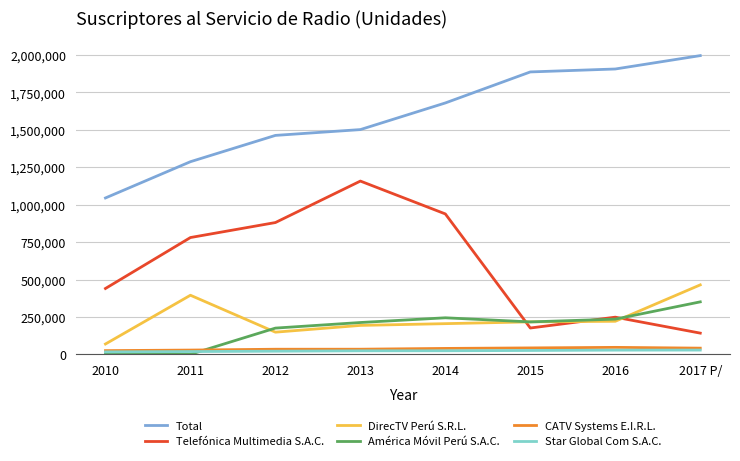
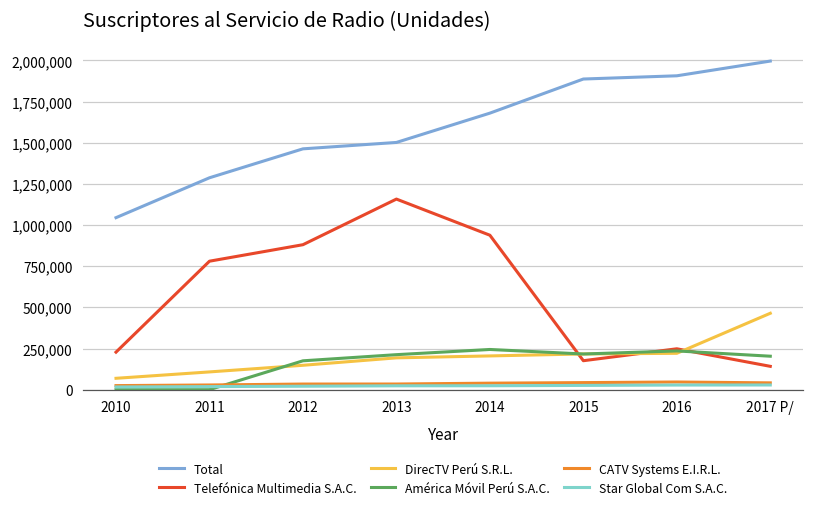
  {
    "Telefónica Multimedia S.A.C.": {
-     "2010": "440,000",
+     "2010": "230,000",
      "2011": "780,000",
      "2012": "880,000",
      "2013": "1,160,000",
      "2014": "940,000",
      "2015": "180,000",
      "2017 P/": "140,000"
    },
    "DirecTV Perú S.R.L.": {
      "2010": "70,000",
-     "2011": "390,000",
+     "2011": "110,000",
      "2012": "150,000",
      "2013": "190,000",
      "2014": "200,000",
      "2017 P/": "460,000"
    },
    "América Móvil Perú S.A.C.": {
      "2011": "0",
      "2012": "180,000",
      "2013": "210,000",
      "2014": "240,000",
-     "2017 P/": "350,000"
+     "2017 P/": "200,000"
    },
    "CATV Systems E.I.R.L.": {
      "2015": "40,000",
      "2016": "50,000"
    }
  }
